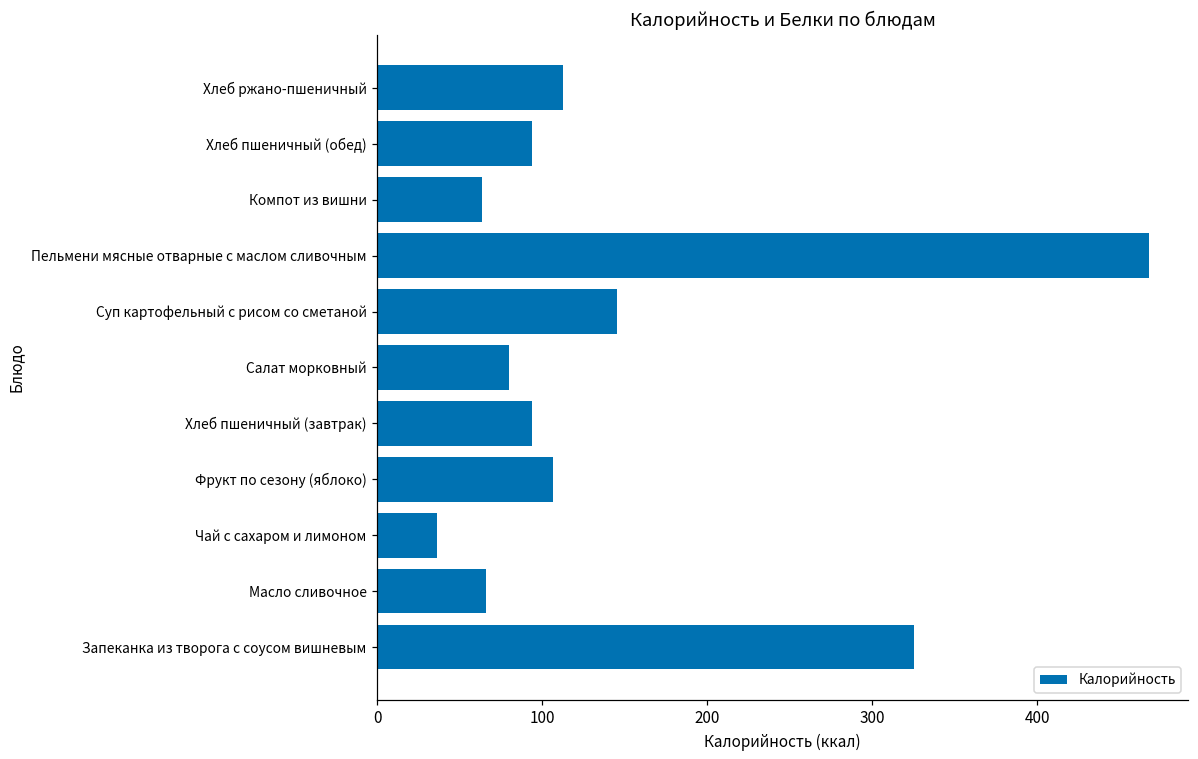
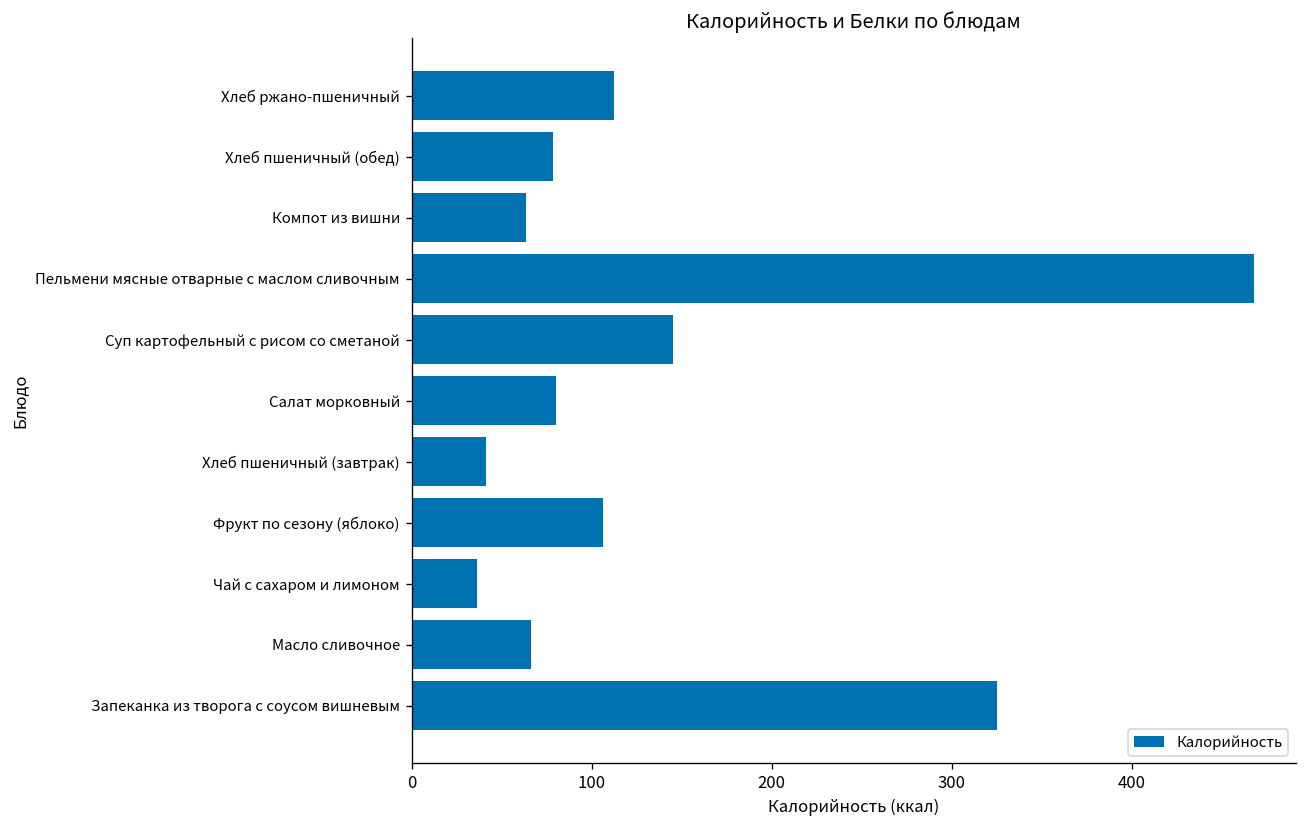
  {
    "Хлеб ржано-пшеничный": 112,
-   "Хлеб пшеничный (обед)": 94,
+   "Хлеб пшеничный (обед)": 79,
    "Компот из вишни": 64,
    "Пельмени мясные отварные с маслом сливочным": 468,
    "Суп картофельный с рисом со сметаной": 145,
    "Салат морковный": 80,
-   "Хлеб пшеничный (завтрак)": 94,
+   "Хлеб пшеничный (завтрак)": 42,
    "Фрукт по сезону (яблоко)": 107,
    "Чай с сахаром и лимоном": 36,
    "Масло сливочное": 66,
    "Запеканка из творога с соусом вишневым": 325
  }
